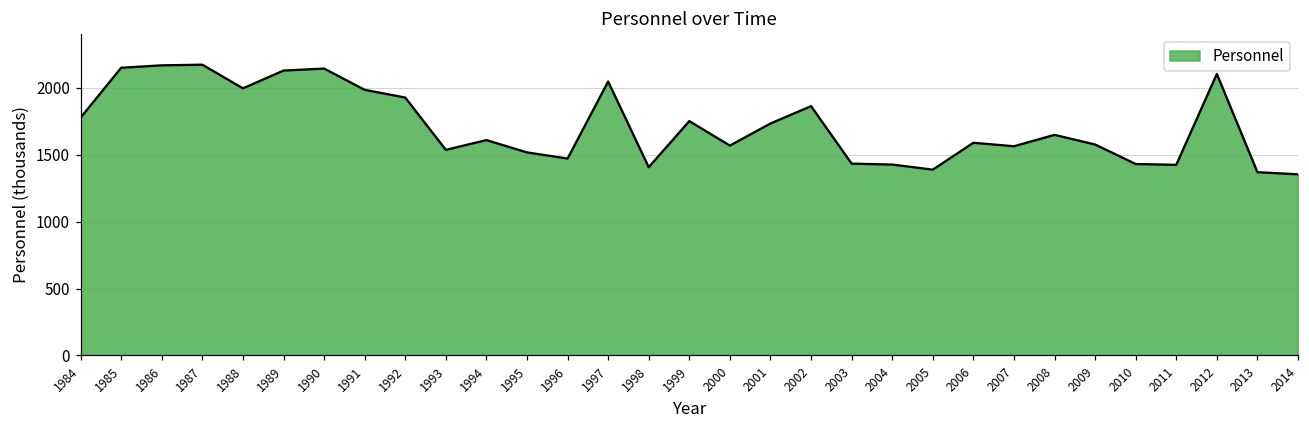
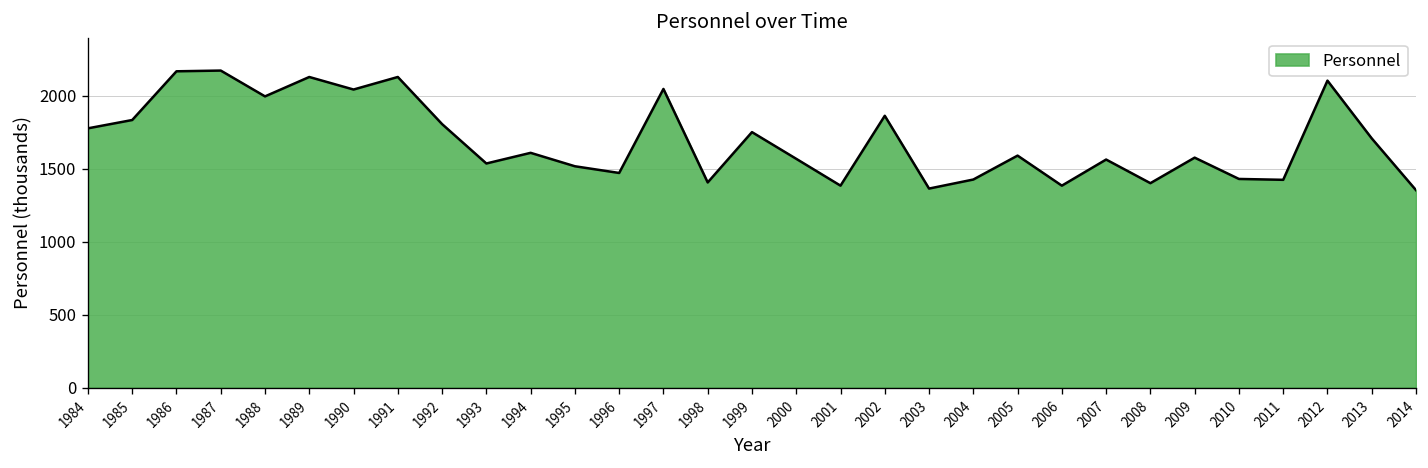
  {
    "1984": 1780,
-   "1985": 2150,
+   "1985": 1840,
    "1986": 2170,
    "1987": 2170,
    "1988": 2000,
    "1989": 2130,
-   "1990": 2150,
-   "1991": 1990,
-   "1992": 1930,
+   "1990": 2040,
+   "1991": 2130,
+   "1992": 1810,
    "1993": 1540,
    "1994": 1610,
    "1995": 1520,
    "1996": 1470,
    "1997": 2050,
    "1998": 1410,
    "1999": 1750,
    "2000": 1570,
-   "2001": 1730,
+   "2001": 1390,
    "2002": 1860,
-   "2003": 1430,
+   "2003": 1370,
    "2004": 1430,
-   "2005": 1390,
-   "2006": 1590,
+   "2005": 1590,
+   "2006": 1390,
    "2007": 1560,
-   "2008": 1650,
+   "2008": 1400,
    "2009": 1580,
    "2010": 1430,
    "2011": 1430,
    "2012": 2110,
-   "2013": 1370,
+   "2013": 1710,
    "2014": 1350
  }
